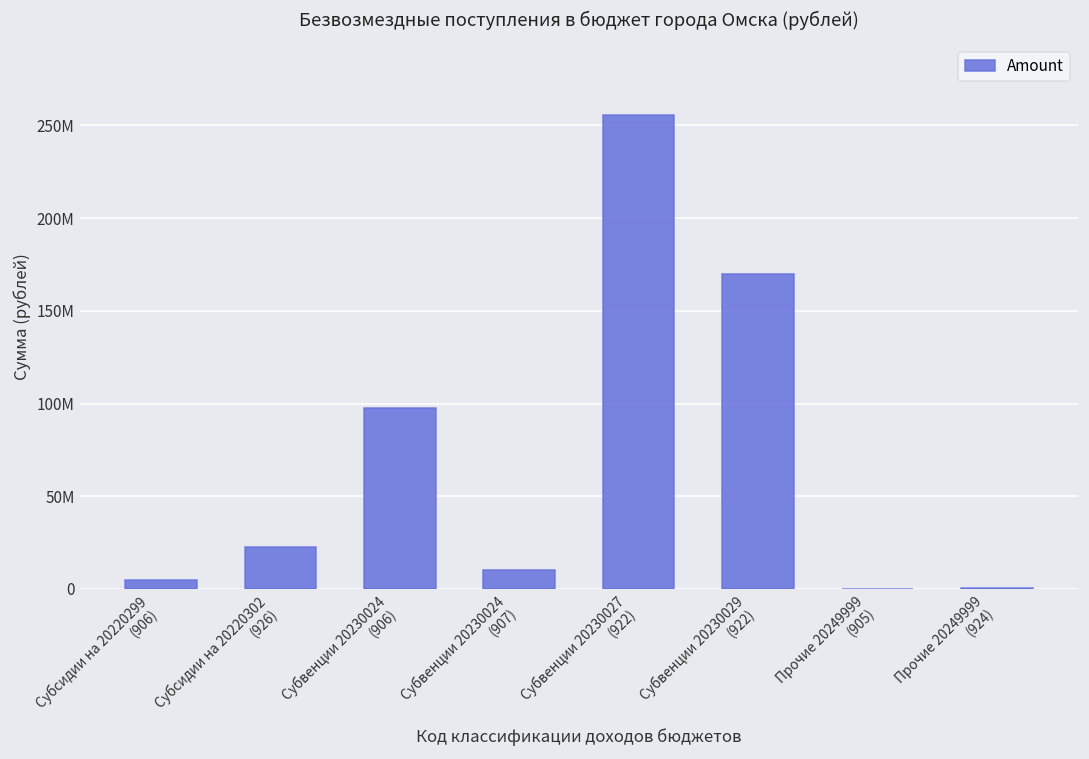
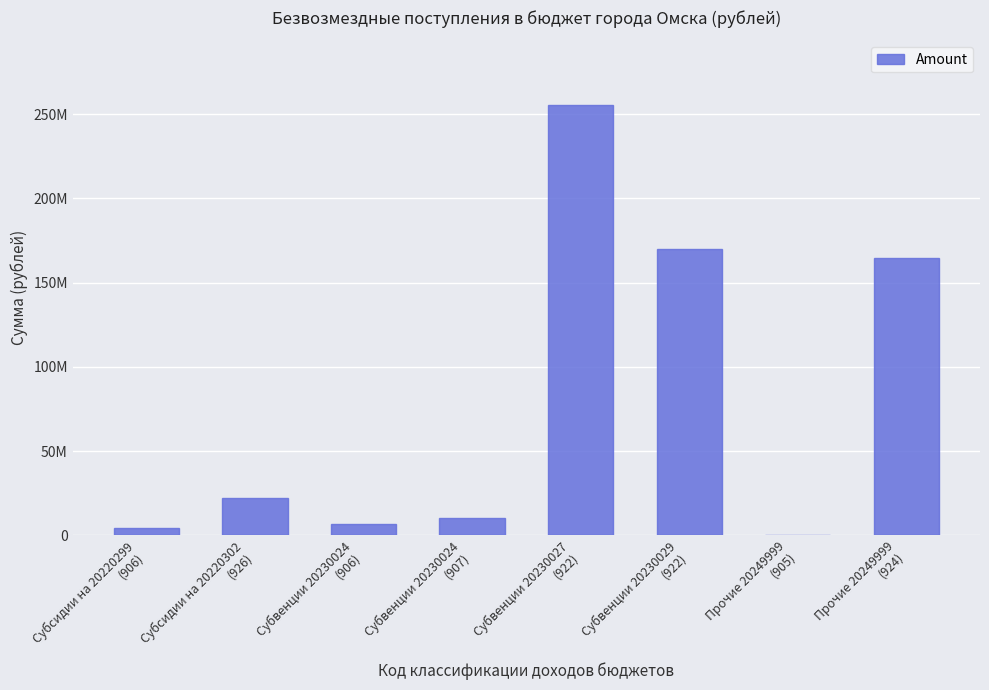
  {
    "Субсидии на 20220299 (906)": 5000000,
    "Субсидии на 20220302 (926)": 22000000,
-   "Субвенции 20230024 (906)": 98000000,
+   "Субвенции 20230024 (906)": 7000000,
    "Субвенции 20230024 (907)": 10000000,
    "Субвенции 20230027 (922)": 255000000,
    "Субвенции 20230029 (922)": 170000000,
-   "Прочие 20249999 (924)": 0
+   "Прочие 20249999 (924)": 164000000
  }
